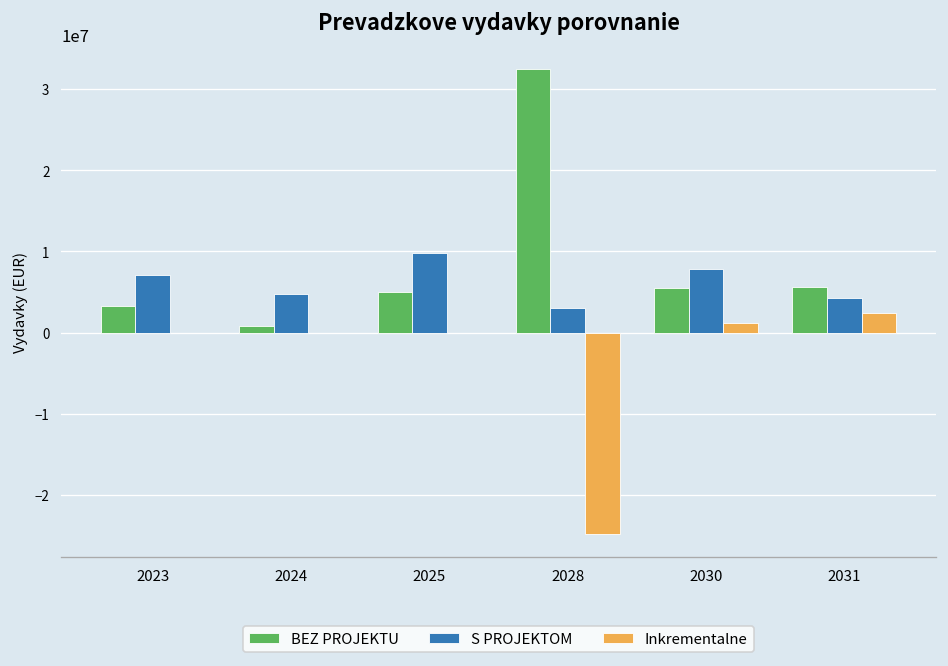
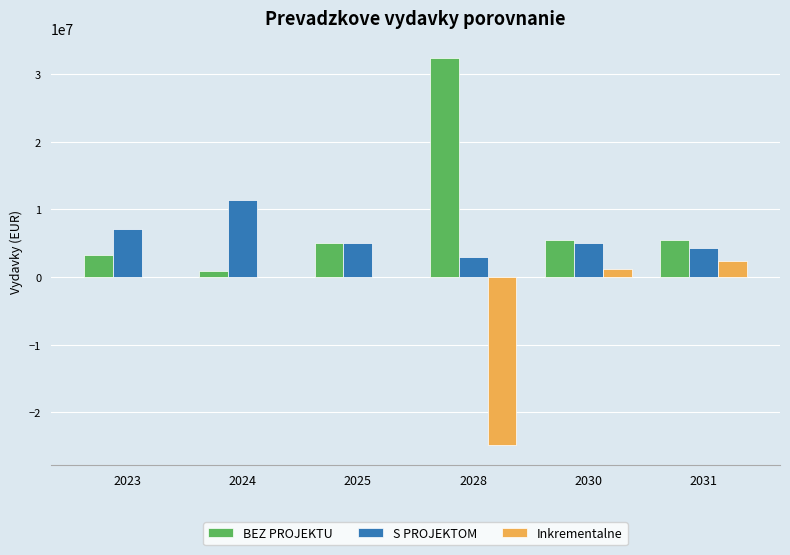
  {
    "BEZ PROJEKTU": {
      "2023": 3000000,
      "2024": 1000000,
      "2025": 5000000,
      "2028": 32000000,
      "2030": 5000000,
      "2031": 6000000
    },
    "S PROJEKTOM": {
      "2023": 7000000,
-     "2024": 5000000,
-     "2025": 10000000,
+     "2024": 11000000,
+     "2025": 5000000,
      "2028": 3000000,
-     "2030": 8000000,
+     "2030": 5000000,
      "2031": 4000000
    },
    "Inkrementalne": {
      "2023": 0,
      "2024": 0,
      "2025": 0,
      "2028": -25000000,
      "2030": 1000000,
      "2031": 2000000
    }
  }
